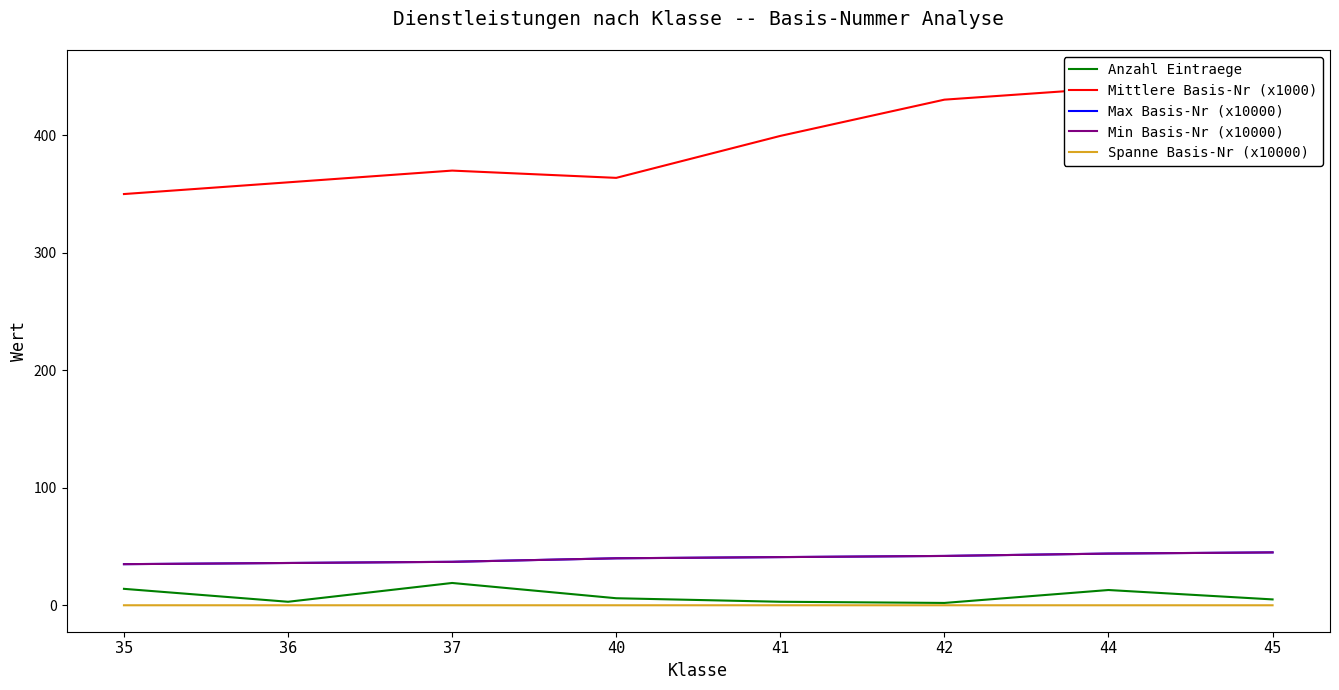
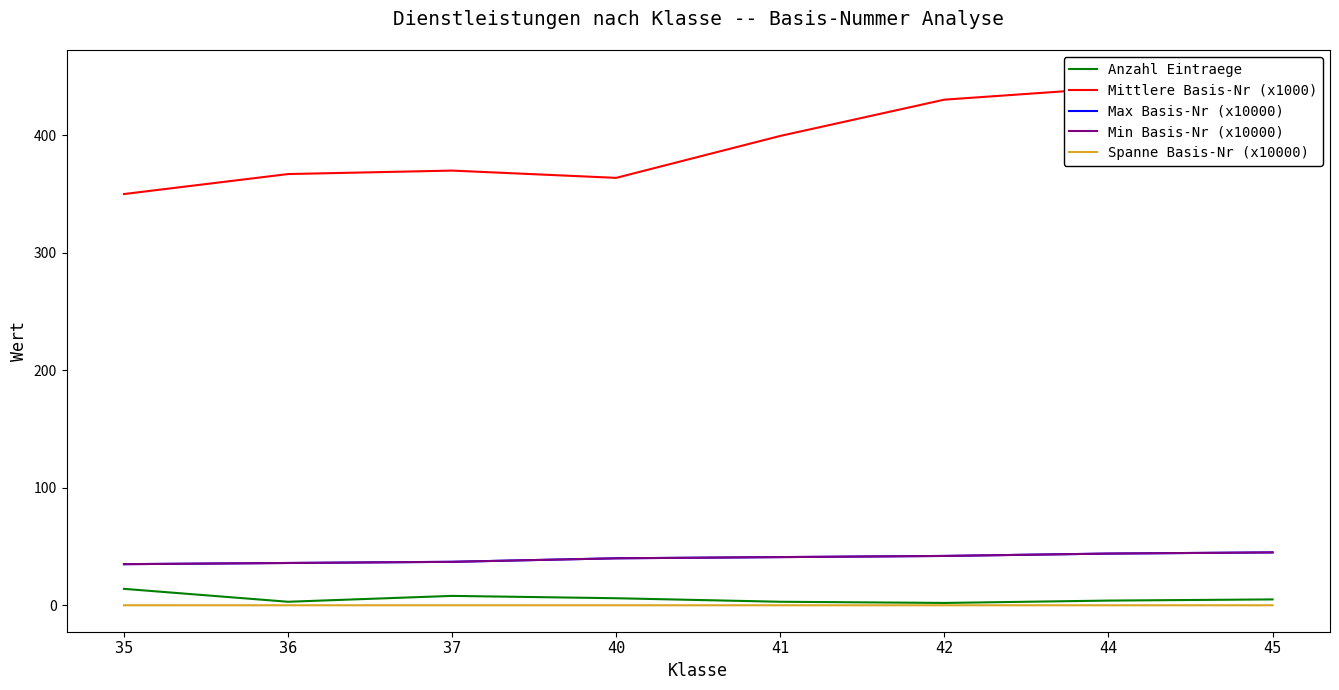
  {
    "Anzahl Eintraege": {
      "35": 14,
      "36": 3,
-     "37": 19,
+     "37": 8,
      "40": 6,
      "41": 3,
-     "44": 13,
+     "44": 4,
      "45": 5
    },
    "Mittlere Basis-Nr (x1000)": {
      "35": 350,
-     "36": 360,
+     "36": 367,
      "37": 370,
      "40": 364,
      "41": 400,
      "42": 430
    },
    "Min Basis-Nr (x10000)": {
      "35": 35,
      "36": 36,
      "37": 37,
      "40": 40,
      "41": 41,
      "42": 42,
      "44": 44,
      "45": 45
    },
    "Spanne Basis-Nr (x10000)": {
      "35": 0,
      "36": 0,
      "37": 0,
      "40": 0,
      "41": 0,
      "44": 0,
      "45": 0
    }
  }
